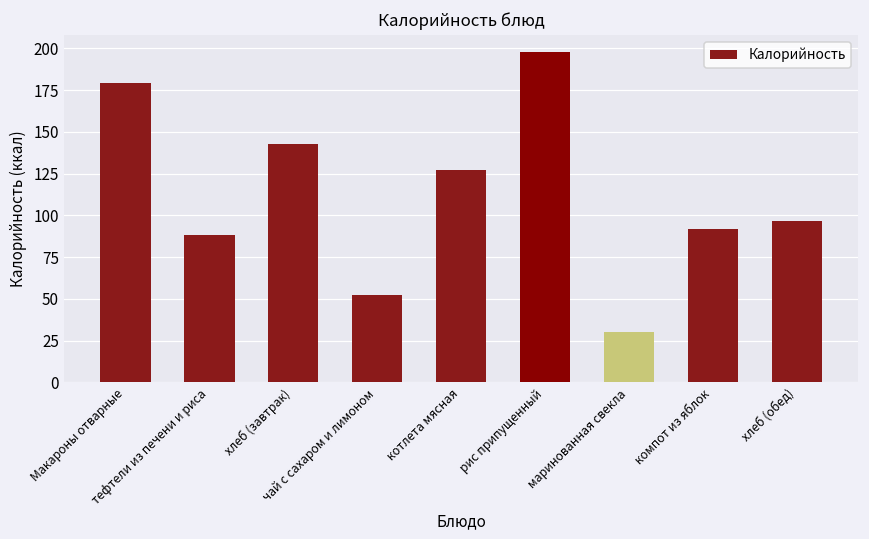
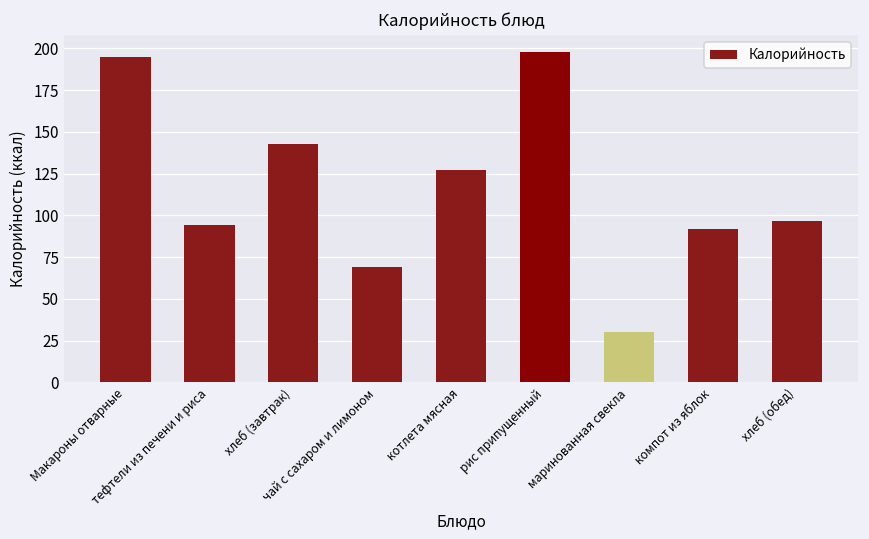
  {
-   "Макароны отварные": 179,
-   "тефтели из печени и риса": 88,
+   "Макароны отварные": 195,
+   "тефтели из печени и риса": 94,
    "хлеб (завтрак)": 143,
-   "чай с сахаром и лимоном": 52,
+   "чай с сахаром и лимоном": 69,
    "котлета мясная": 127,
    "рис припущенный": 198,
    "маринованная свекла": 30,
    "компот из яблок": 92,
    "хлеб (обед)": 97
  }
